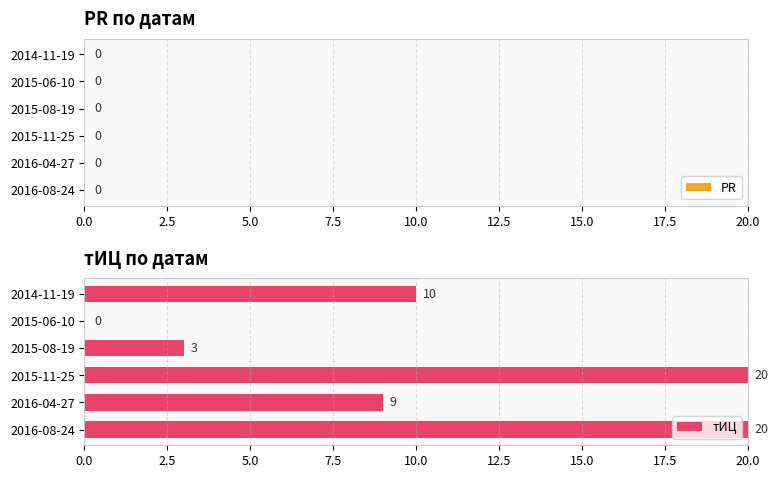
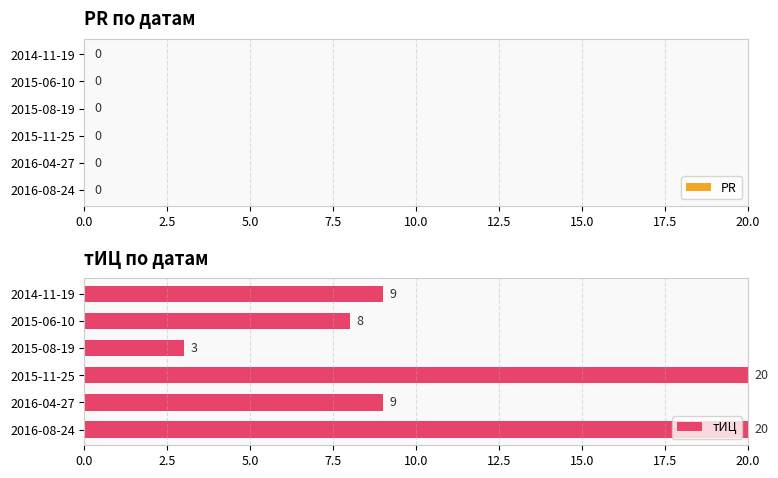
  {
    "PR по датам": {
      "2014-11-19": 0,
      "2015-06-10": 0,
      "2015-08-19": 0,
      "2015-11-25": 0,
      "2016-04-27": 0,
      "2016-08-24": 0
    },
    "тИЦ по датам": {
-     "2014-11-19": 10,
-     "2015-06-10": 0,
+     "2014-11-19": 9,
+     "2015-06-10": 8,
      "2015-08-19": 3,
      "2015-11-25": 20,
      "2016-04-27": 9,
      "2016-08-24": 20
    }
  }
